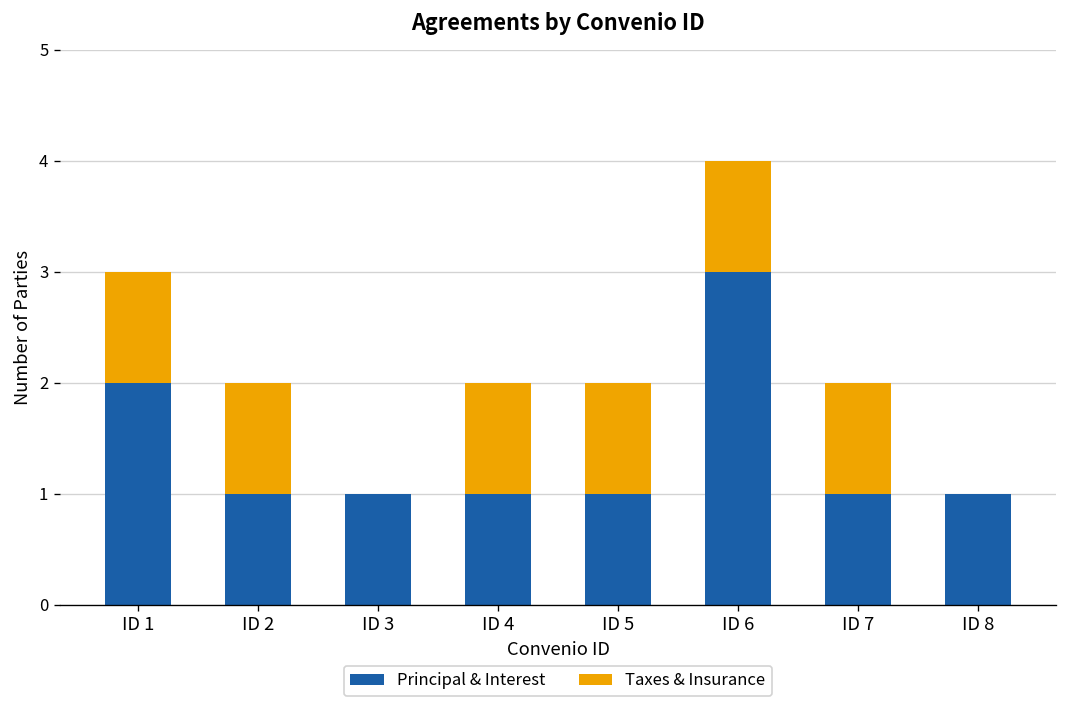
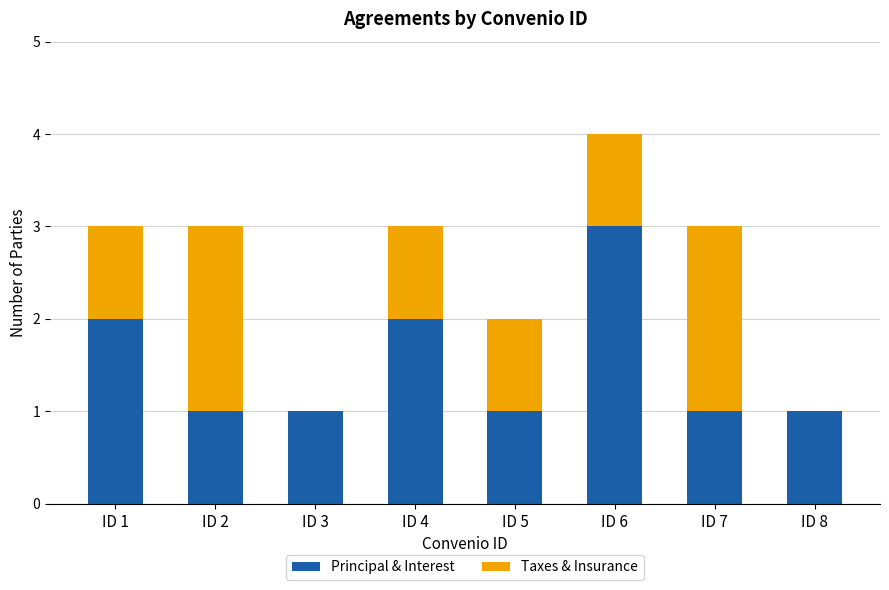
  {
    "Principal & Interest": {
      "ID 1": 2,
      "ID 2": 1,
      "ID 3": 1,
-     "ID 4": 1,
+     "ID 4": 2,
      "ID 5": 1,
      "ID 6": 3,
      "ID 7": 1,
      "ID 8": 1
    },
    "Taxes & Insurance": {
-     "ID 2": 1,
-     "ID 7": 1
+     "ID 2": 2,
+     "ID 7": 2
    }
  }
